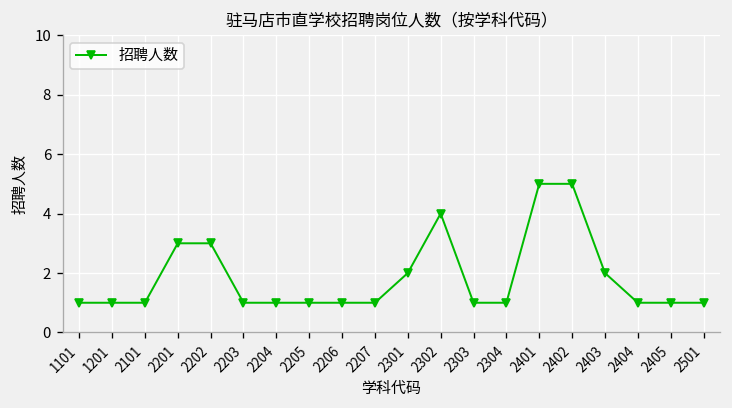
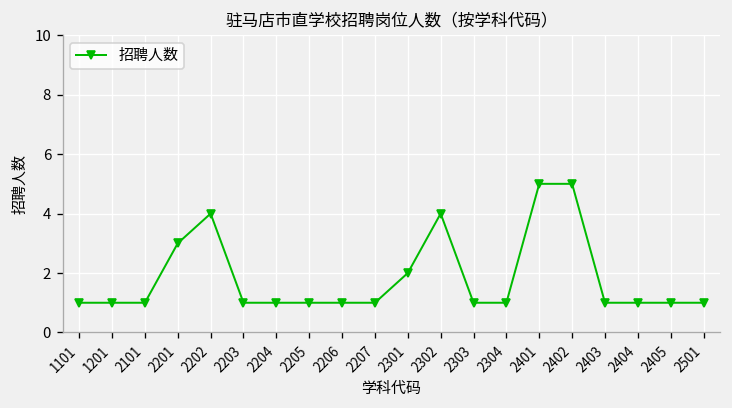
  {
    "1101": 1,
    "1201": 1,
    "2101": 1,
    "2201": 3,
-   "2202": 3,
+   "2202": 4,
    "2203": 1,
    "2204": 1,
    "2205": 1,
    "2206": 1,
    "2207": 1,
    "2301": 2,
    "2302": 4,
    "2303": 1,
    "2304": 1,
    "2401": 5,
    "2402": 5,
-   "2403": 2,
+   "2403": 1,
    "2404": 1,
    "2405": 1,
    "2501": 1
  }
